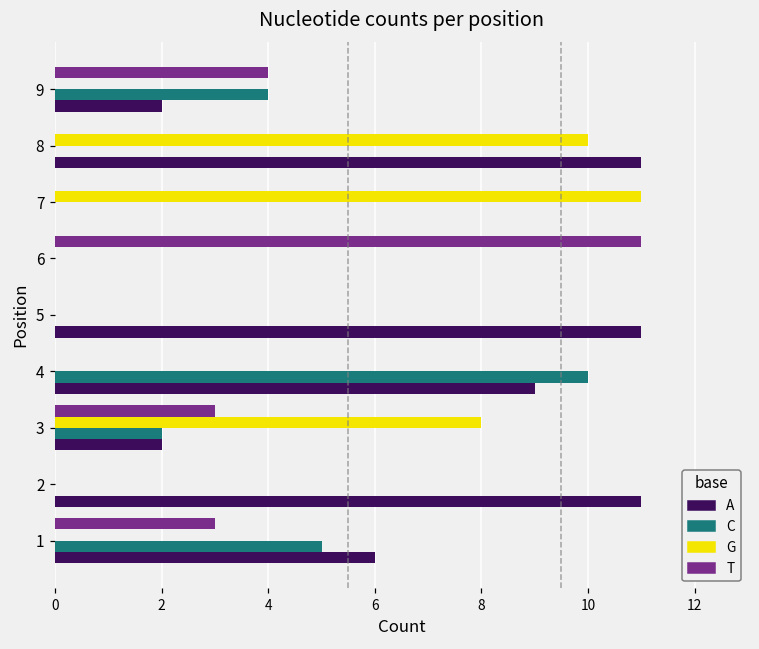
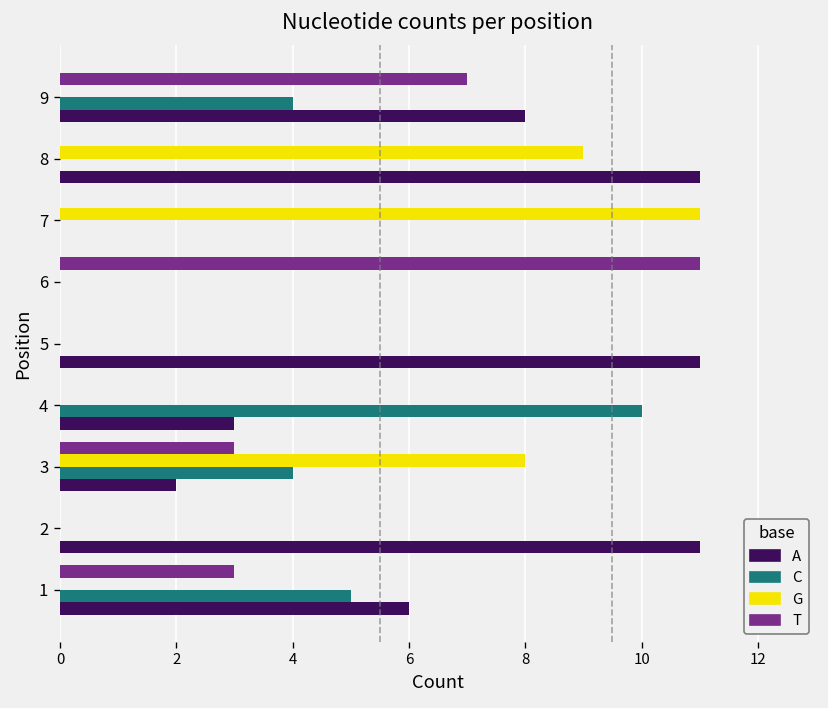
  {
    "A": {
-     "9": 2,
+     "9": 8,
      "8": 11,
      "7": 0,
      "6": 0,
      "5": 11,
-     "4": 9,
+     "4": 3,
      "3": 2,
      "2": 11,
      "1": 6
    },
    "C": {
      "9": 4,
      "8": 0,
      "7": 0,
      "6": 0,
      "5": 0,
      "4": 10,
-     "3": 2,
+     "3": 4,
      "2": 0,
      "1": 5
    },
    "G": {
      "9": 0,
-     "8": 10,
+     "8": 9,
      "7": 11,
      "6": 0,
      "5": 0,
      "4": 0,
      "3": 8,
      "2": 0,
      "1": 0
    },
    "T": {
-     "9": 4,
+     "9": 7,
      "8": 0,
      "7": 0,
      "6": 11,
      "5": 0,
      "4": 0,
      "3": 3,
      "2": 0,
      "1": 3
    }
  }
